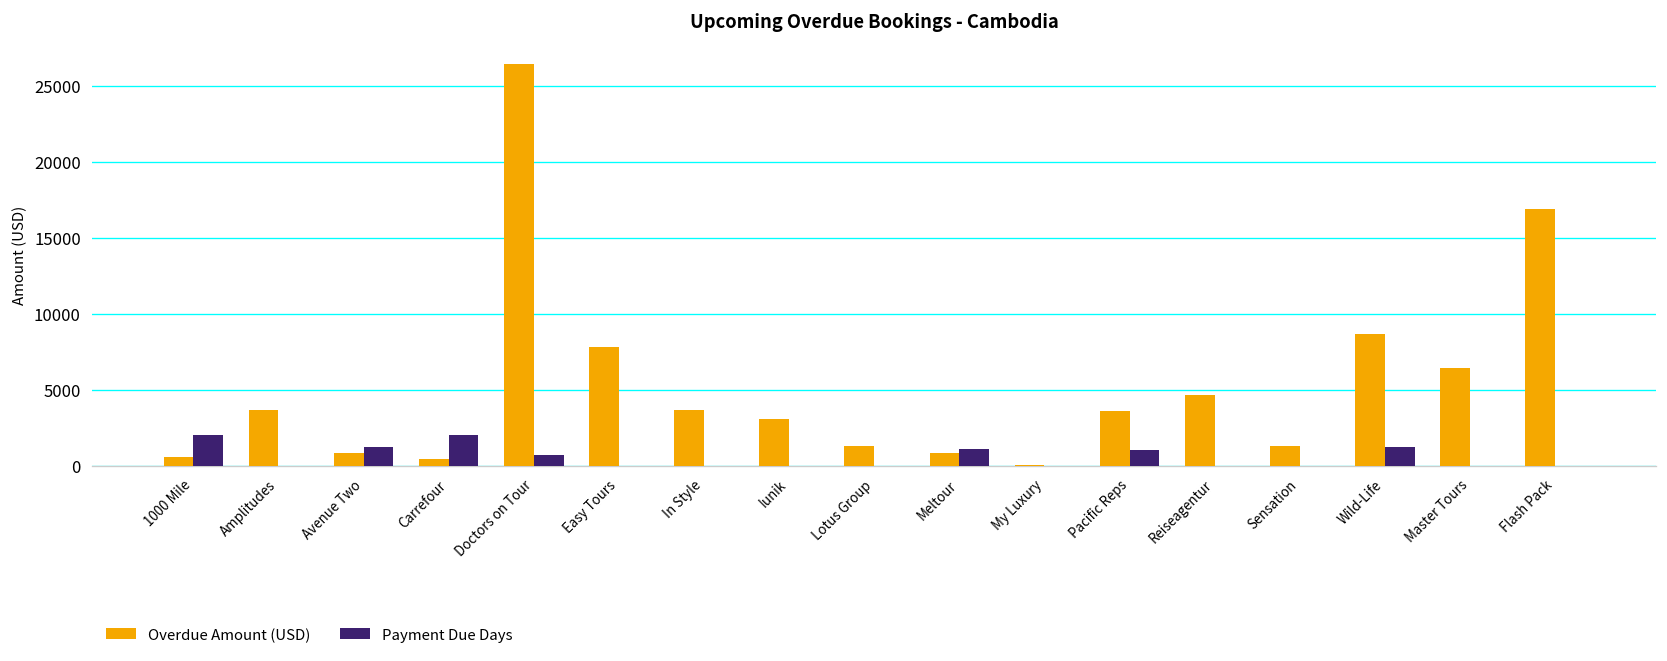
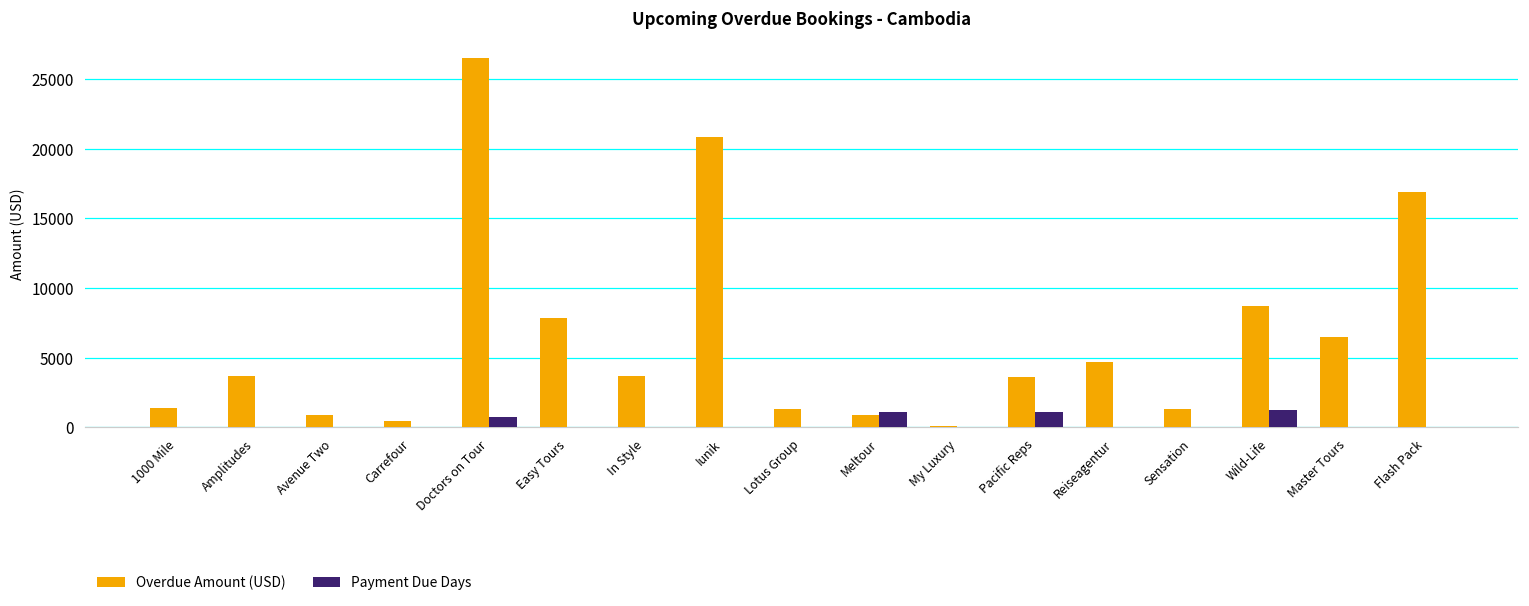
  {
    "Overdue Amount (USD)": {
-     "1000 Mile": 600,
+     "1000 Mile": 1400,
      "Amplitudes": 3700,
      "Avenue Two": 900,
      "Carrefour": 400,
      "Doctors on Tour": 26500,
      "Easy Tours": 7800,
      "In Style": 3700,
-     "Iunik": 3100,
+     "Iunik": 20800,
      "Lotus Group": 1300,
      "Meltour": 900,
      "Pacific Reps": 3600,
      "Reiseagentur": 4700,
      "Sensation": 1300,
      "Wild-Life": 8700,
      "Master Tours": 6400,
      "Flash Pack": 16900
    },
    "Payment Due Days": {
-     "1000 Mile": 2100,
-     "Avenue Two": 1300,
-     "Carrefour": 2000,
+     "1000 Mile": 0,
+     "Avenue Two": 0,
+     "Carrefour": 0,
      "Doctors on Tour": 700,
      "Meltour": 1100,
      "Pacific Reps": 1100,
      "Wild-Life": 1200
    }
  }
